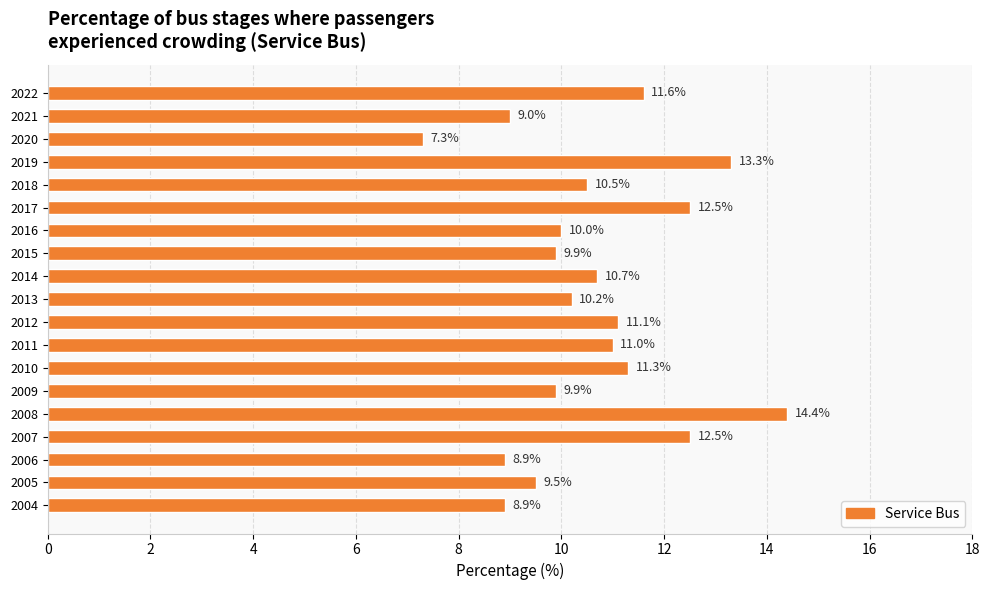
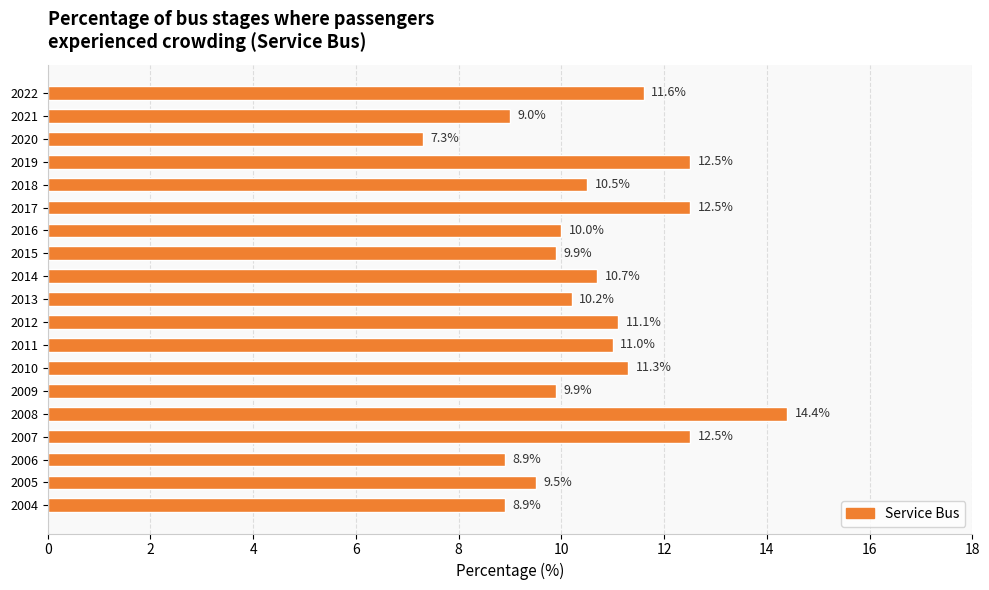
  {
    "2022": "11.6%",
    "2021": "9.0%",
    "2020": "7.3%",
-   "2019": "13.3%",
+   "2019": "12.5%",
    "2018": "10.5%",
    "2017": "12.5%",
    "2016": "10.0%",
    "2015": "9.9%",
    "2014": "10.7%",
    "2013": "10.2%",
    "2012": "11.1%",
    "2011": "11.0%",
    "2010": "11.3%",
    "2009": "9.9%",
    "2008": "14.4%",
    "2007": "12.5%",
    "2006": "8.9%",
    "2005": "9.5%",
    "2004": "8.9%"
  }
